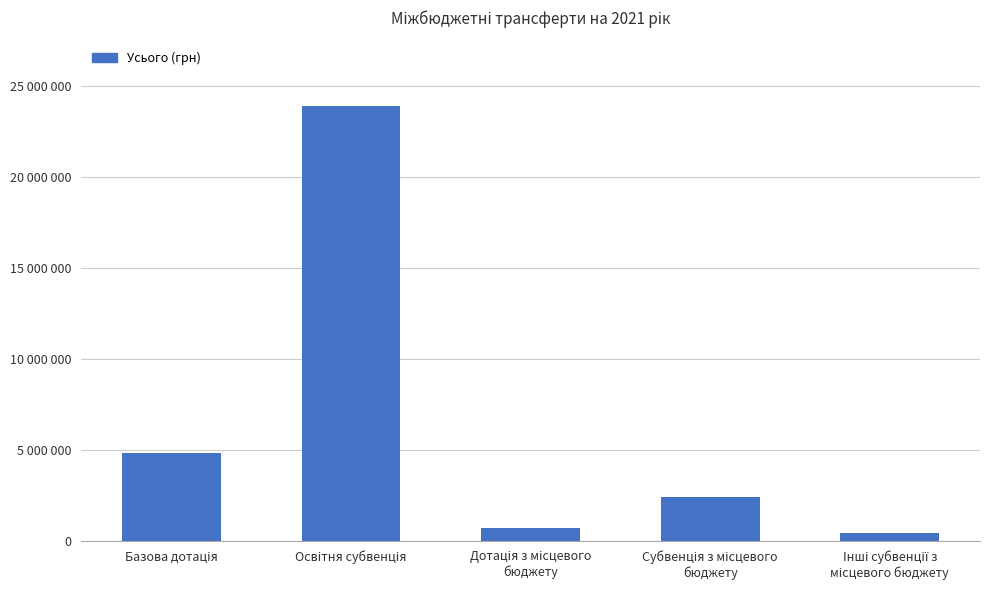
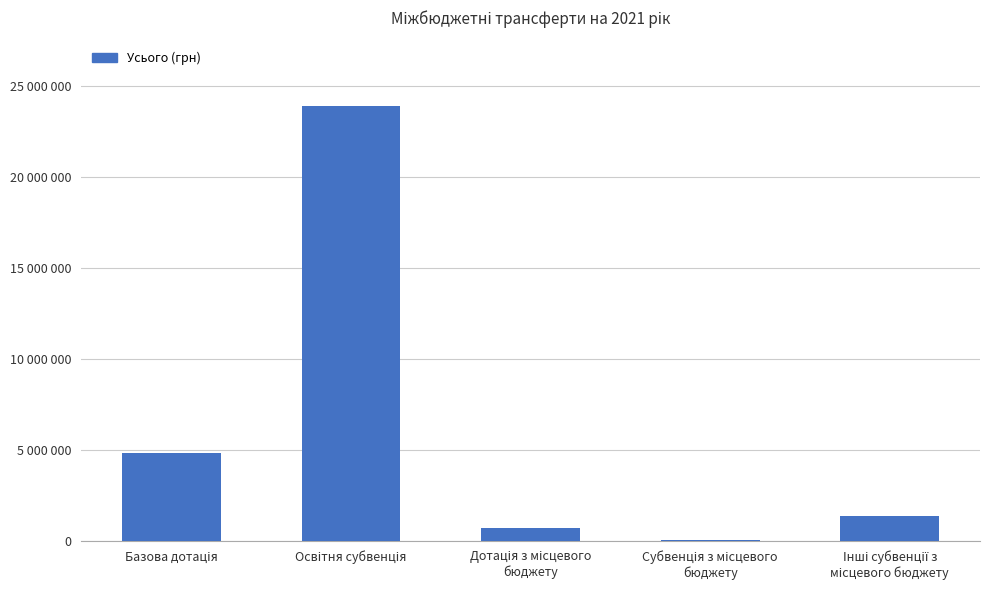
  {
    "Базова дотація": 4800000,
    "Освітня субвенція": 23900000,
    "Дотація з місцевого бюджету": 700000,
-   "Субвенція з місцевого бюджету": 2400000,
-   "Інші субвенції з місцевого бюджету": 400000
+   "Субвенція з місцевого бюджету": 0,
+   "Інші субвенції з місцевого бюджету": 1300000
  }
